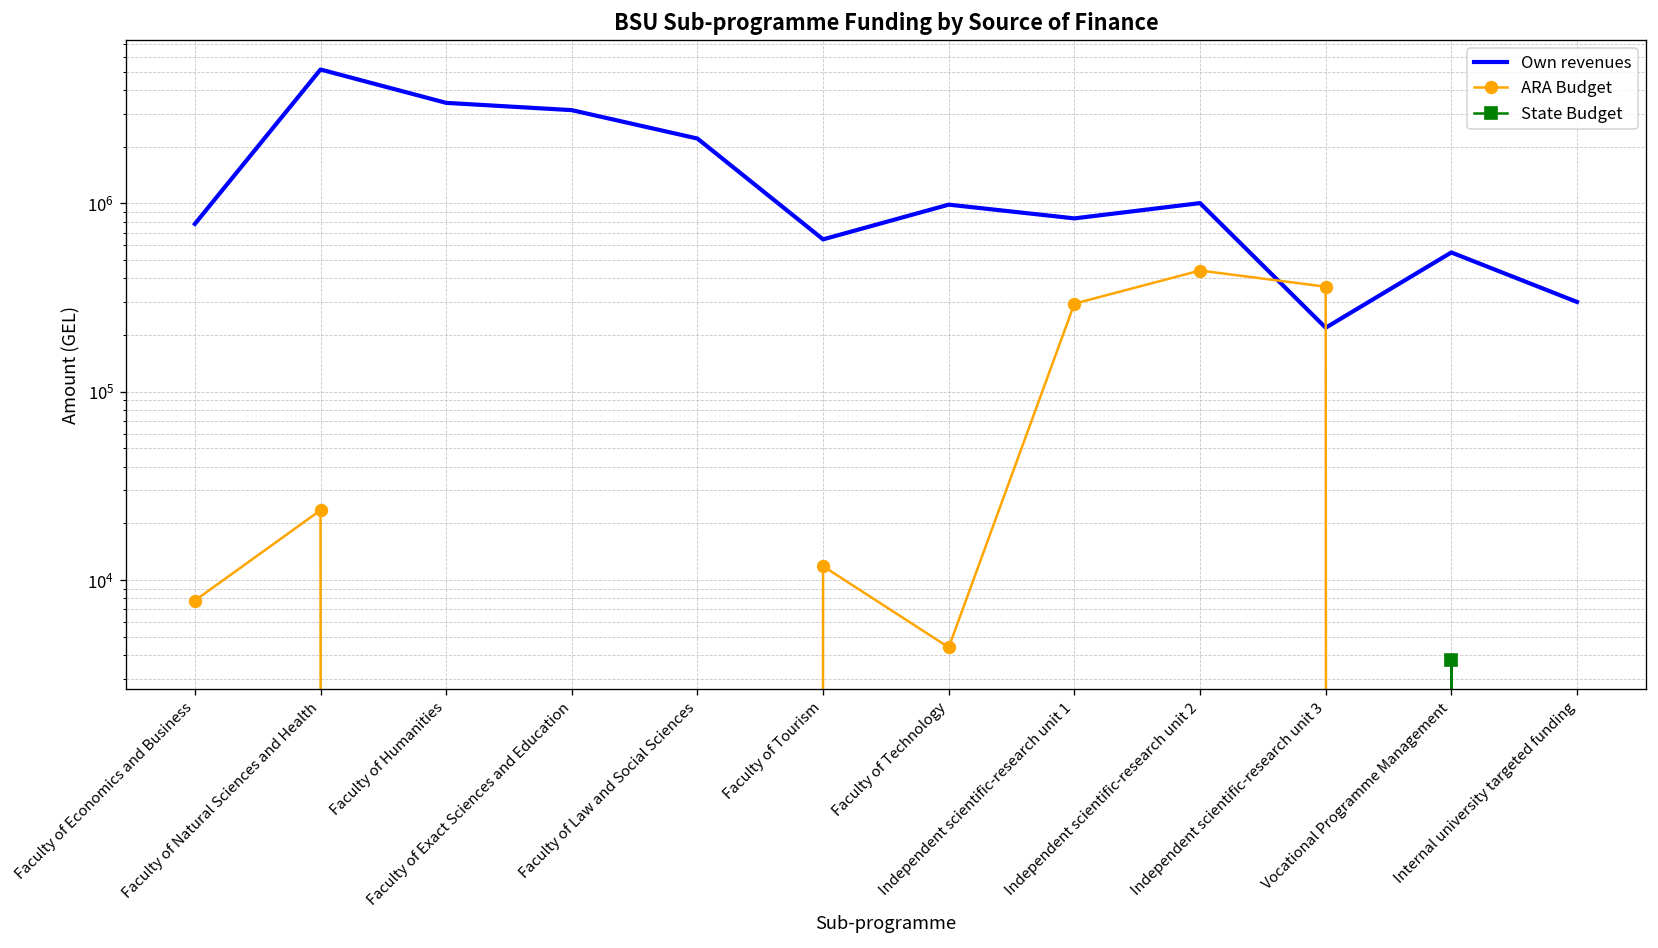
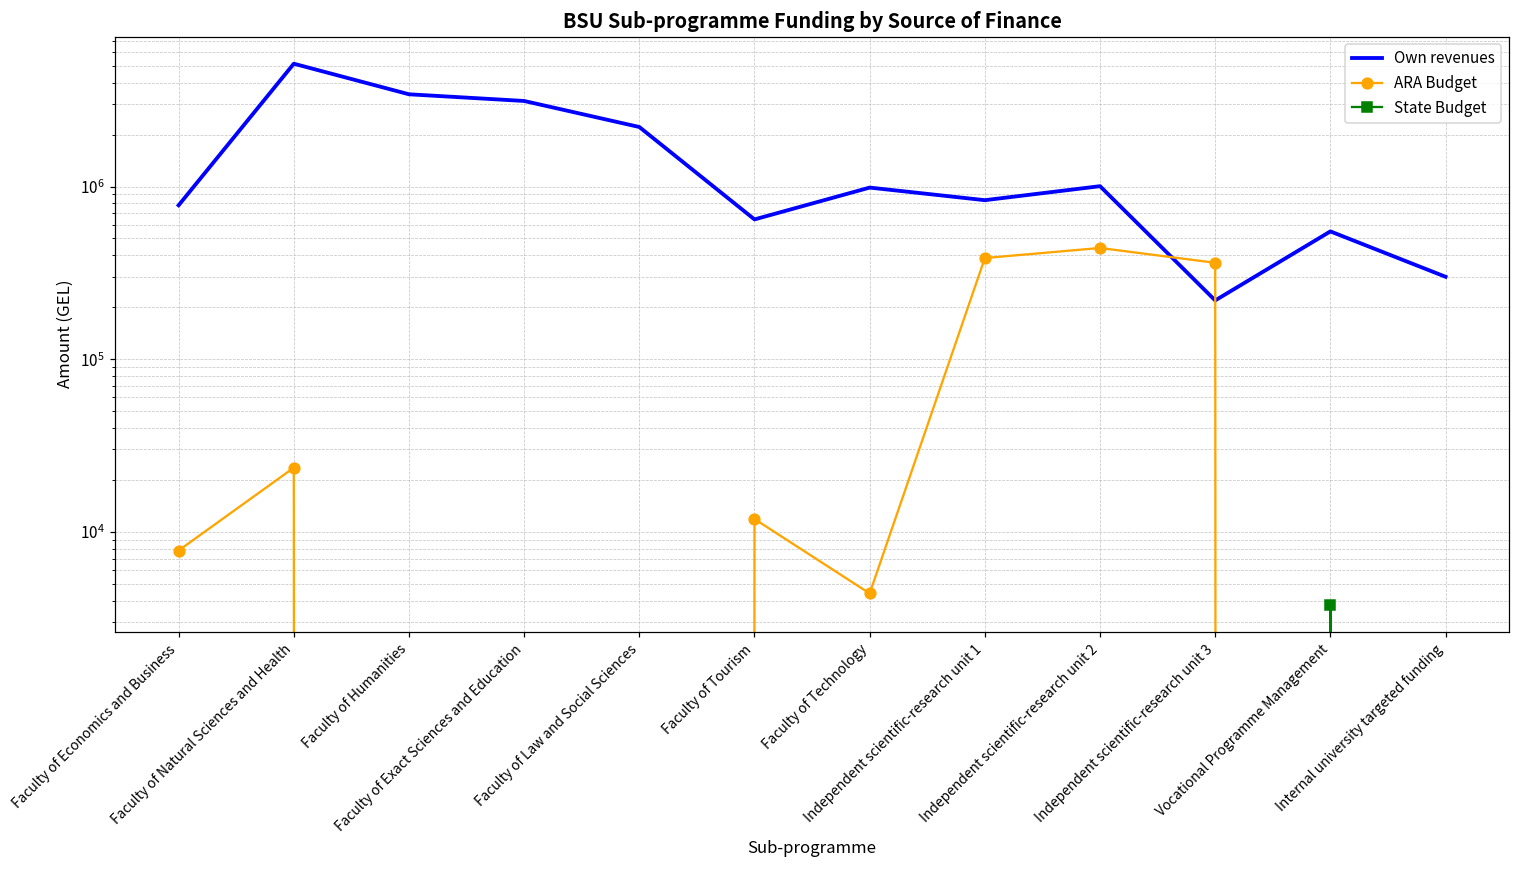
  {
    "Own revenues": {
      "Faculty of Economics and Business": 800000,
      "Faculty of Natural Sciences and Health": 5100000,
      "Faculty of Humanities": 3400000,
      "Faculty of Exact Sciences and Education": 3100000,
      "Faculty of Law and Social Sciences": 2200000,
      "Faculty of Tourism": 640000,
      "Faculty of Technology": 1000000,
      "Independent scientific-research unit 1": 800000,
      "Independent scientific-research unit 2": 1000000,
      "Independent scientific-research unit 3": 220000,
      "Vocational Programme Management": 550000,
      "Internal university targeted funding": 300000
    },
    "ARA Budget": {
      "Faculty of Economics and Business": 8000,
      "Faculty of Natural Sciences and Health": 24000,
      "Faculty of Tourism": 12000,
      "Faculty of Technology": 4400,
-     "Independent scientific-research unit 1": 290000,
+     "Independent scientific-research unit 1": 390000,
      "Independent scientific-research unit 2": 440000,
      "Independent scientific-research unit 3": 360000
    },
    "State Budget": {
      "Vocational Programme Management": 3800
    }
  }
